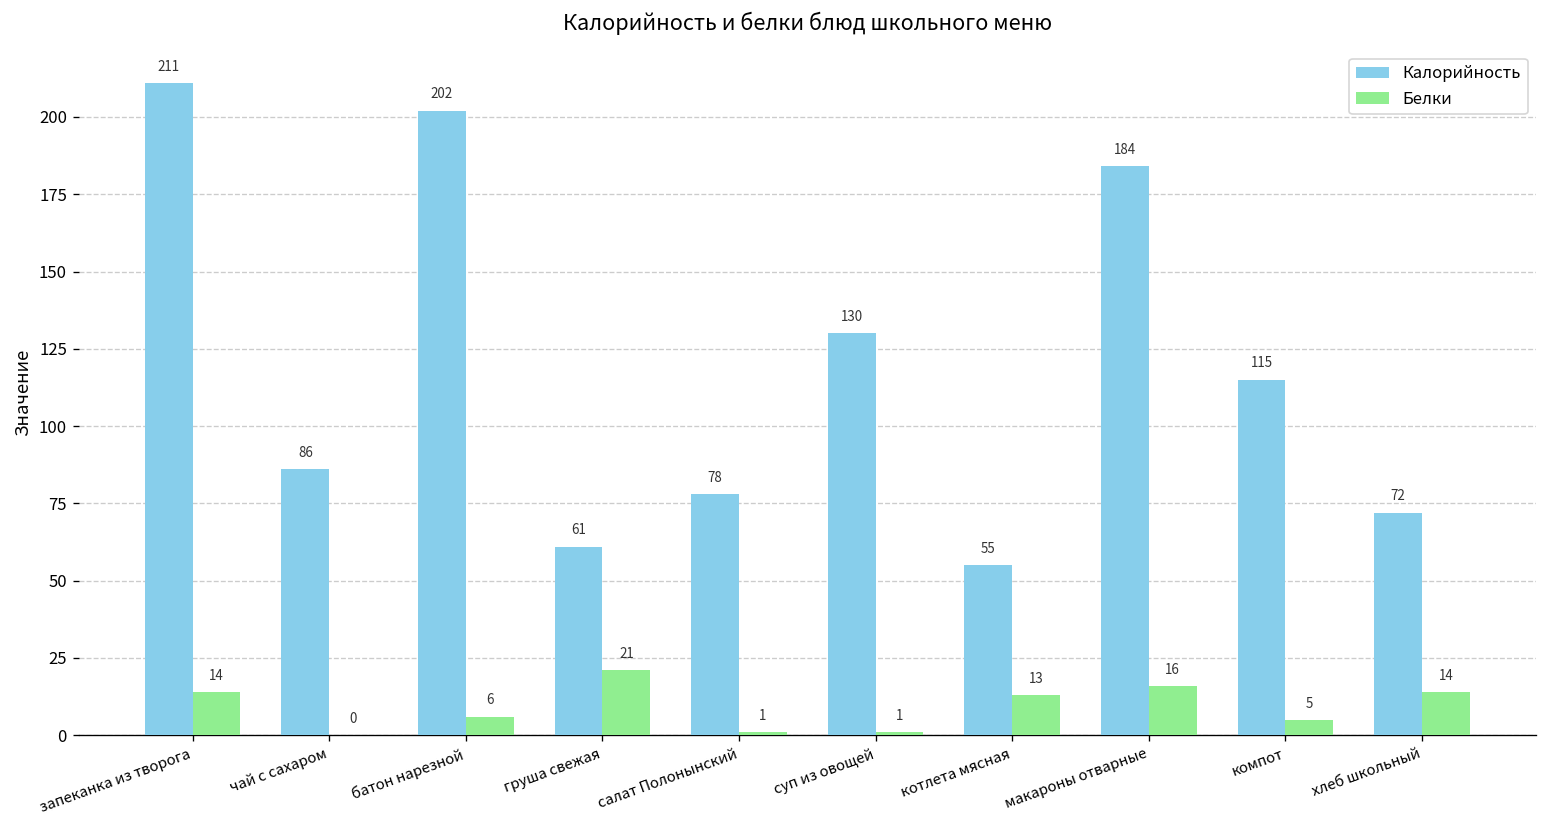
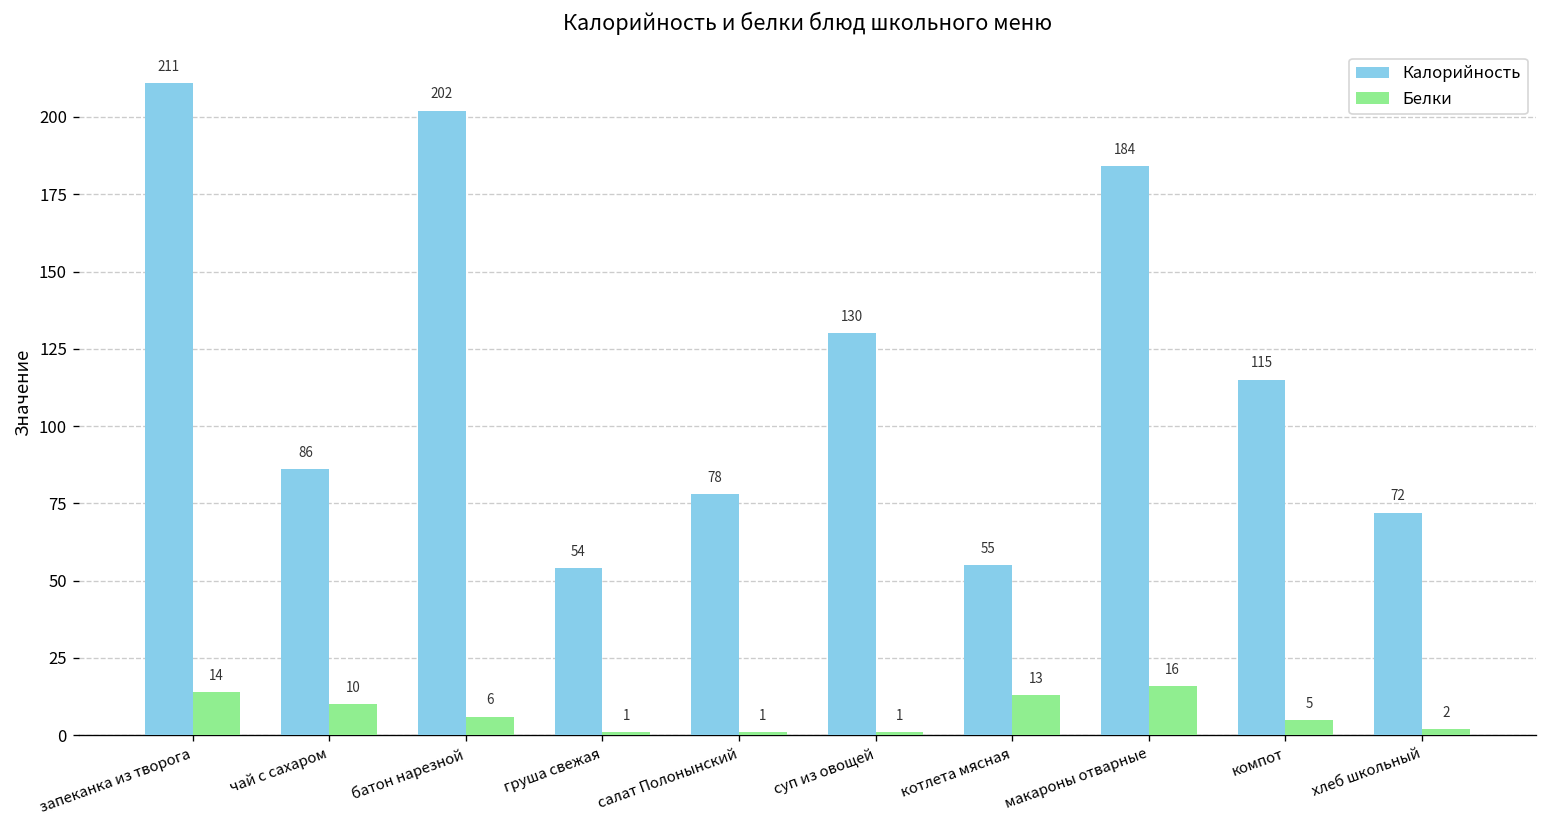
  {
    "Калорийность": {
      "запеканка из творога": 211,
      "чай с сахаром": 86,
      "батон нарезной": 202,
-     "груша свежая": 61,
+     "груша свежая": 54,
      "салат Полонынский": 78,
      "суп из овощей": 130,
      "котлета мясная": 55,
      "макароны отварные": 184,
      "компот": 115,
      "хлеб школьный": 72
    },
    "Белки": {
      "запеканка из творога": 14,
-     "чай с сахаром": 0,
+     "чай с сахаром": 10,
      "батон нарезной": 6,
-     "груша свежая": 21,
+     "груша свежая": 1,
      "салат Полонынский": 1,
      "суп из овощей": 1,
      "котлета мясная": 13,
      "макароны отварные": 16,
      "компот": 5,
-     "хлеб школьный": 14
+     "хлеб школьный": 2
    }
  }
